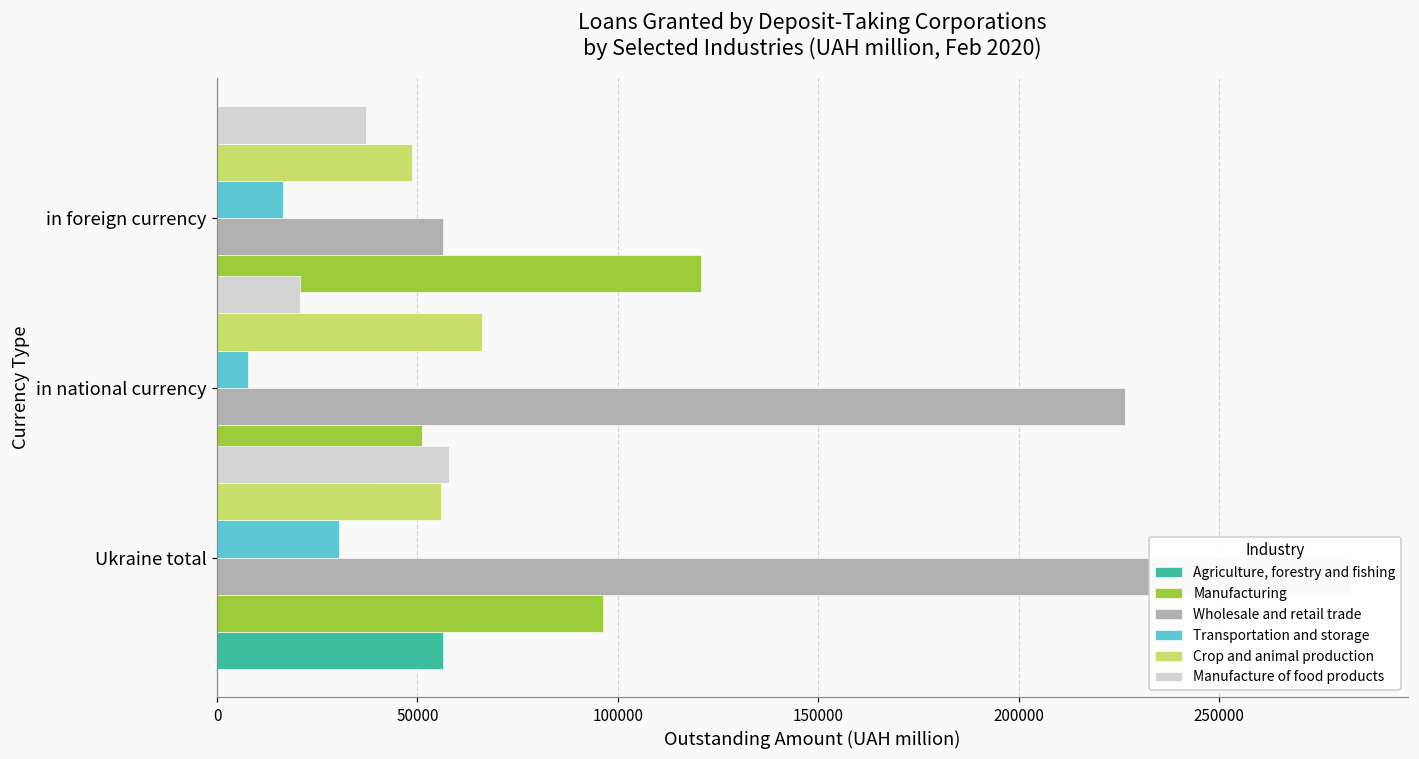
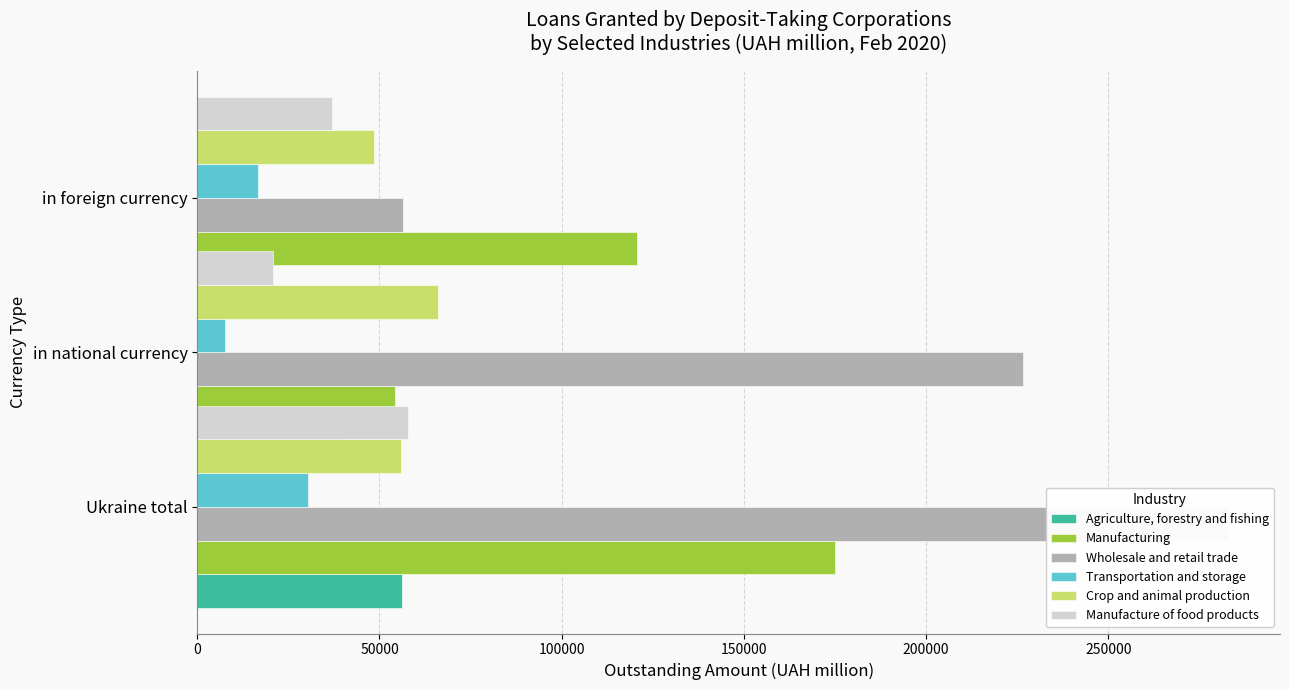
  {
    "Manufacturing": {
      "in foreign currency": 121000,
-     "in national currency": 51000,
-     "Ukraine total": 96000
+     "in national currency": 54000,
+     "Ukraine total": 175000
    },
    "Wholesale and retail trade": {
      "in foreign currency": 56000,
      "in national currency": 227000
    },
    "Transportation and storage": {
      "in foreign currency": 17000,
      "in national currency": 8000,
      "Ukraine total": 30000
    },
    "Crop and animal production": {
      "in foreign currency": 49000,
      "in national currency": 66000,
      "Ukraine total": 56000
    }
  }
